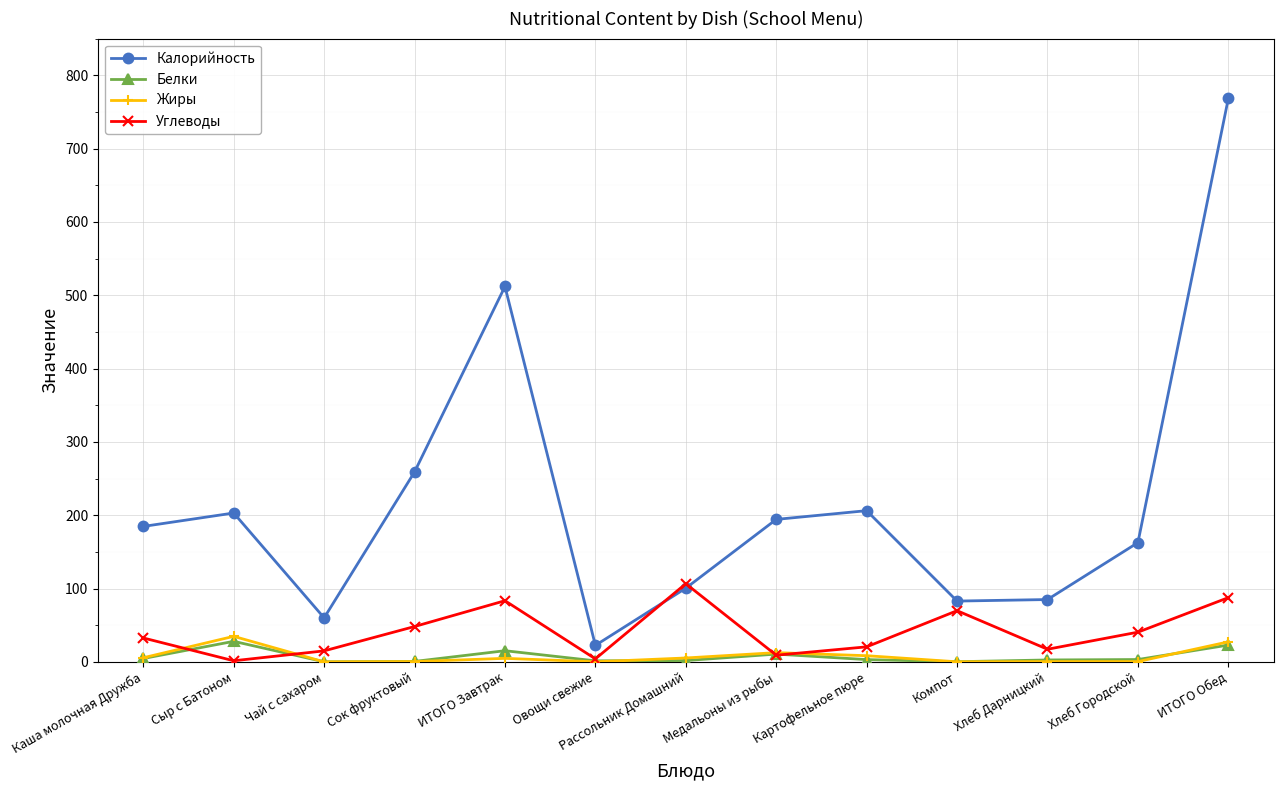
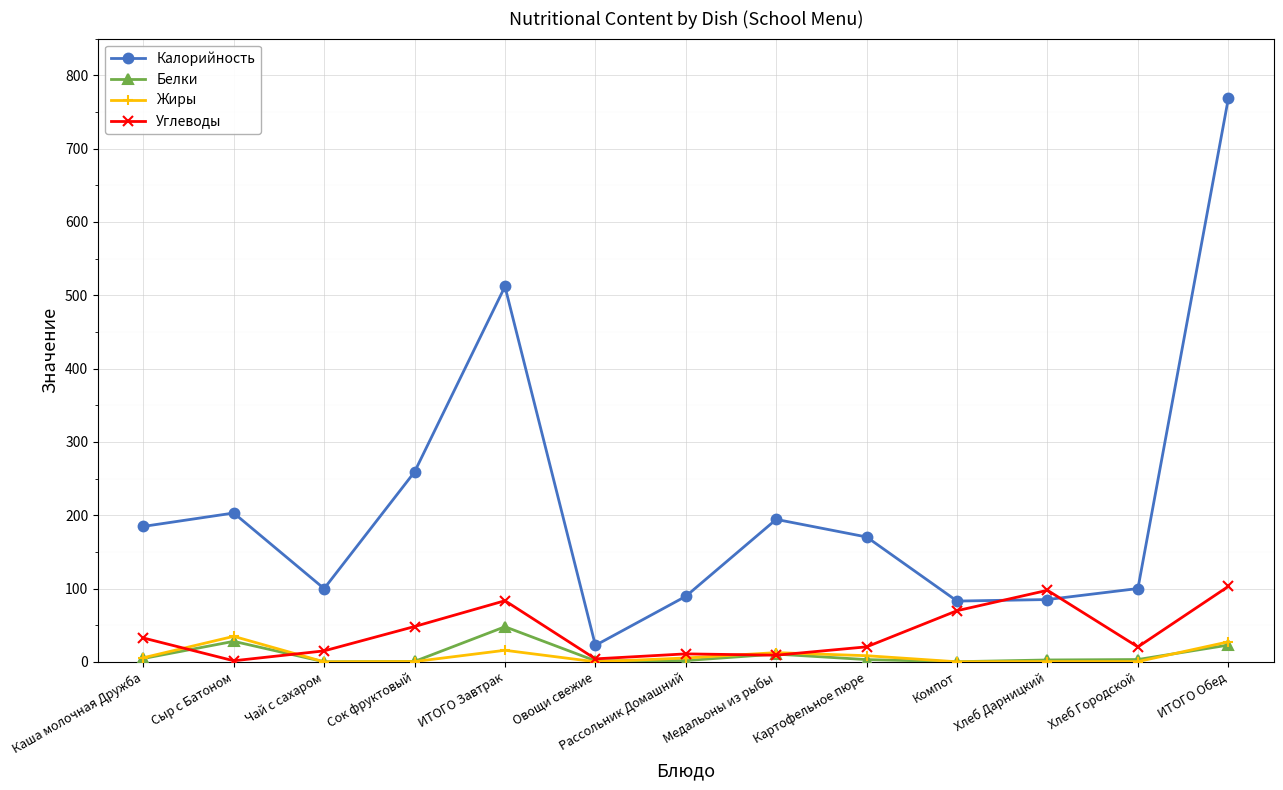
  {
    "Калорийность": {
      "Каша молочная Дружба": 180,
      "Сыр с Батоном": 200,
-     "Чай с сахаром": 60,
+     "Чай с сахаром": 100,
      "Сок фруктовый": 260,
      "ИТОГО Завтрак": 510,
      "Овощи свежие": 20,
-     "Рассольник Домашний": 100,
+     "Рассольник Домашний": 90,
      "Медальоны из рыбы": 190,
-     "Картофельное пюре": 210,
+     "Картофельное пюре": 170,
      "Компот": 80,
      "Хлеб Дарницкий": 90,
-     "Хлеб Городской": 160,
+     "Хлеб Городской": 100,
      "ИТОГО Обед": 770
    },
    "Белки": {
      "Сыр с Батоном": 30,
-     "ИТОГО Завтрак": 20,
+     "ИТОГО Завтрак": 50,
      "Картофельное пюре": 0,
      "ИТОГО Обед": 20
    },
    "Жиры": {
      "Сыр с Батоном": 30,
-     "ИТОГО Завтрак": 0,
+     "ИТОГО Завтрак": 20,
      "Картофельное пюре": 10,
      "ИТОГО Обед": 30
    },
    "Углеводы": {
      "Каша молочная Дружба": 30,
      "Сыр с Батоном": 0,
      "Чай с сахаром": 20,
      "Сок фруктовый": 50,
      "ИТОГО Завтрак": 80,
-     "Рассольник Домашний": 110,
+     "Рассольник Домашний": 10,
      "Картофельное пюре": 20,
      "Компот": 70,
-     "Хлеб Дарницкий": 20,
-     "Хлеб Городской": 40,
-     "ИТОГО Обед": 90
+     "Хлеб Дарницкий": 100,
+     "Хлеб Городской": 20,
+     "ИТОГО Обед": 100
    }
  }
